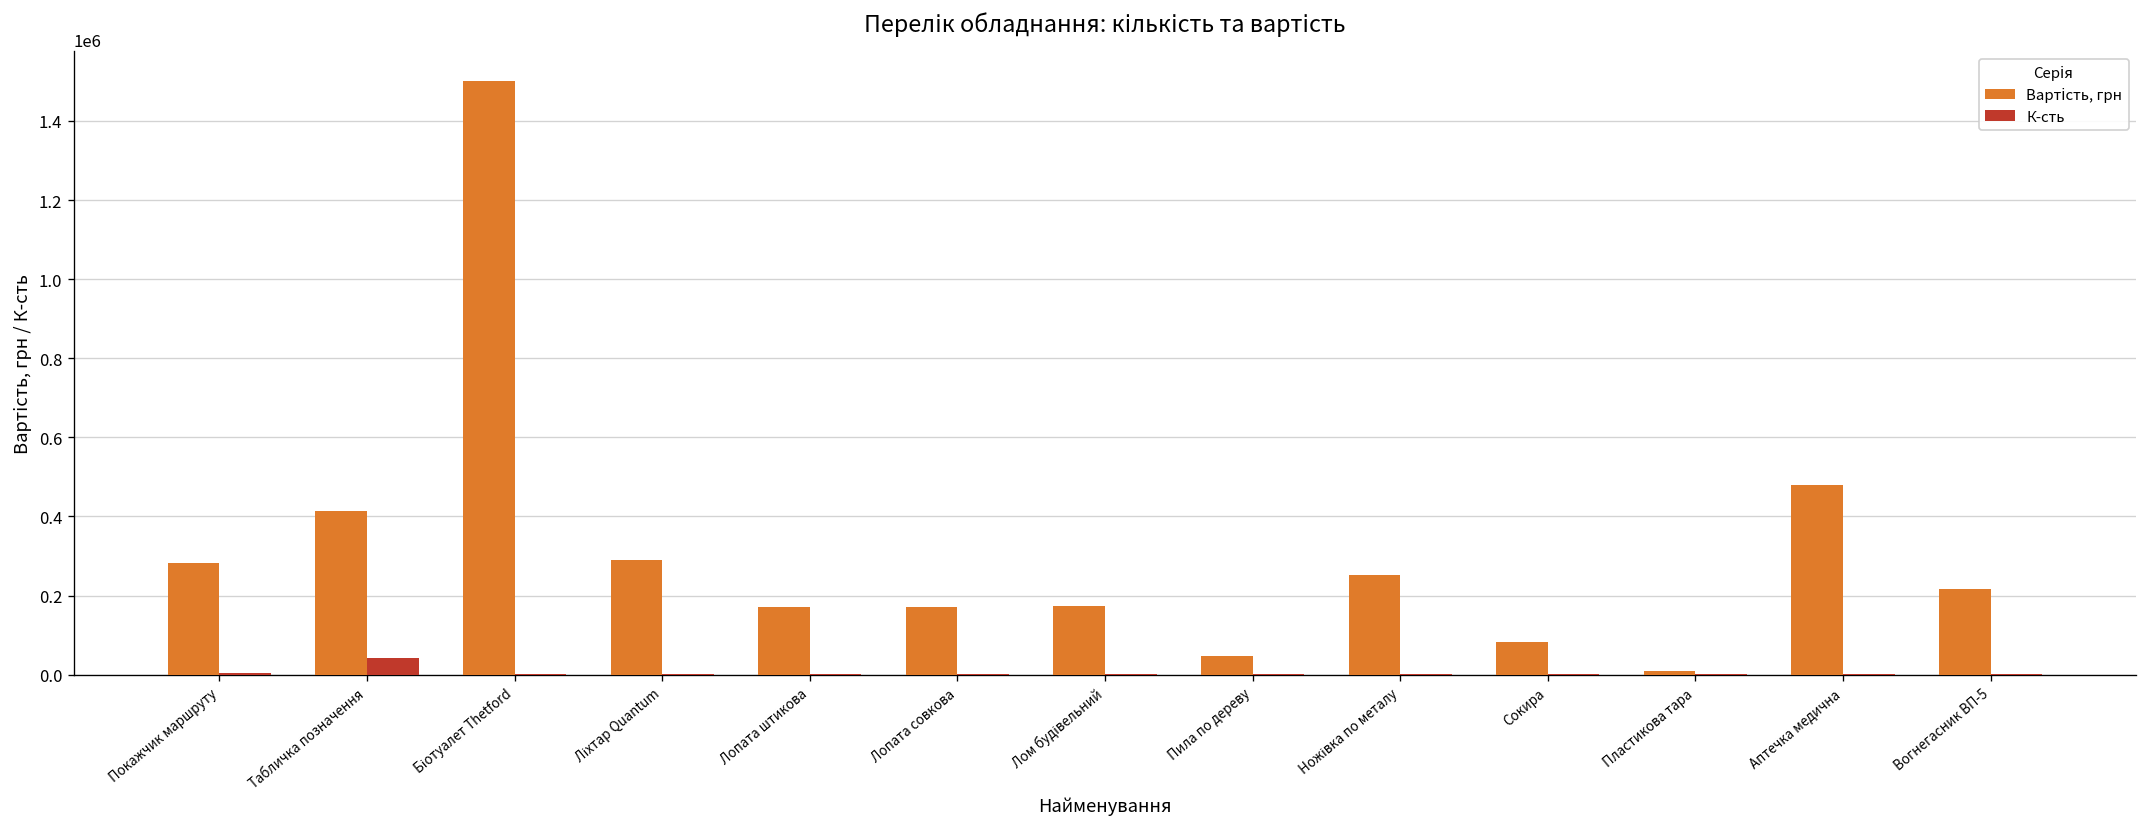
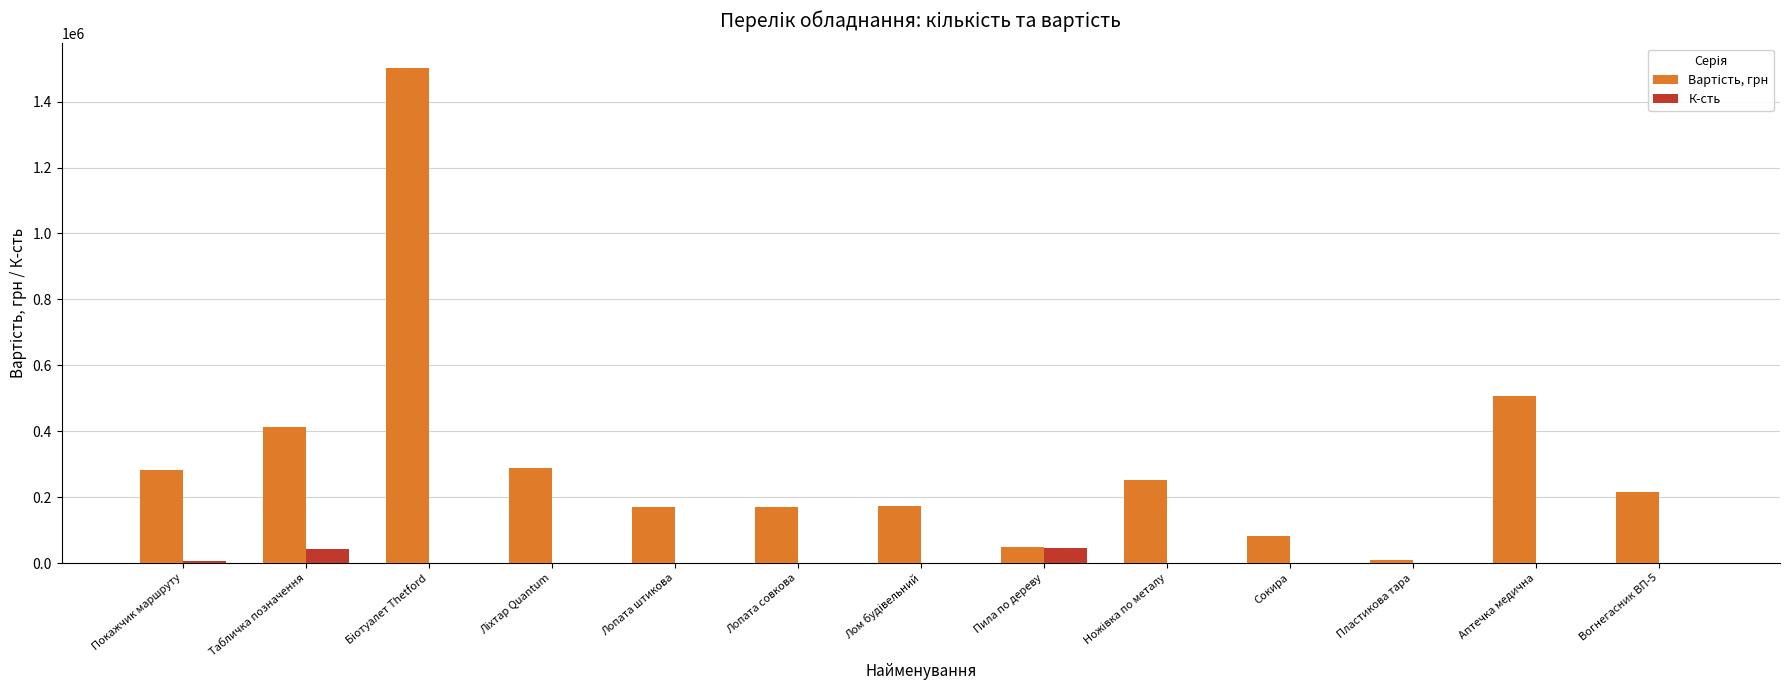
  {
    "Вартість, грн": {
      "Покажчик маршруту": 280000,
      "Табличка позначення": 410000,
      "Біотуалет Thetford": 1500000,
      "Ліхтар Quantum": 290000,
      "Лопата штикова": 170000,
      "Лопата совкова": 170000,
      "Лом будівельний": 170000,
      "Пила по дереву": 50000,
      "Ножівка по металу": 250000,
      "Сокира": 80000,
      "Пластикова тара": 10000,
-     "Аптечка медична": 480000,
+     "Аптечка медична": 510000,
      "Вогнегасник ВП-5": 220000
    },
    "К-сть": {
      "Табличка позначення": 40000,
-     "Пила по дереву": 0
+     "Пила по дереву": 50000
    }
  }
